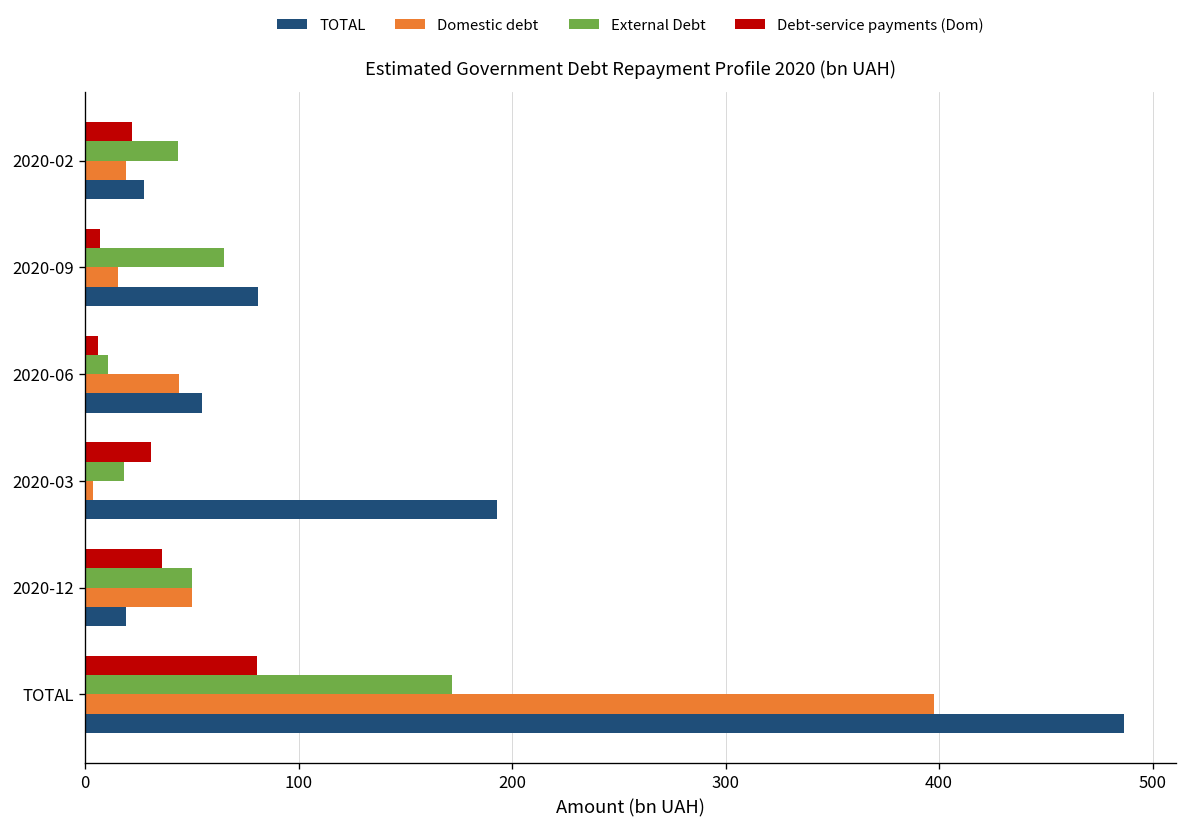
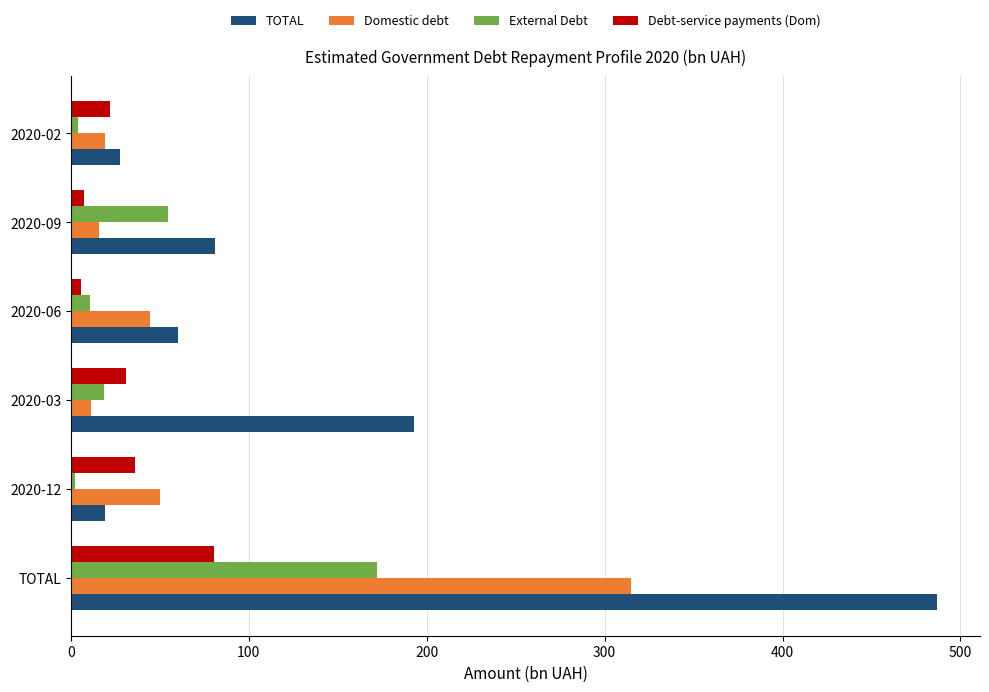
  {
    "TOTAL": {
      "2020-02": 28,
      "2020-09": 81,
-     "2020-06": 55,
+     "2020-06": 60,
      "2020-03": 193,
      "2020-12": 19,
      "TOTAL": 487
    },
    "Domestic debt": {
      "2020-02": 19,
      "2020-09": 16,
      "2020-06": 44,
-     "2020-03": 3,
+     "2020-03": 11,
      "2020-12": 50,
-     "TOTAL": 398
+     "TOTAL": 315
    },
    "External Debt": {
-     "2020-02": 44,
-     "2020-09": 65,
+     "2020-02": 4,
+     "2020-09": 54,
      "2020-06": 11,
      "2020-03": 18,
-     "2020-12": 50,
+     "2020-12": 2,
      "TOTAL": 172
    },
    "Debt-service payments (Dom)": {
      "2020-02": 22,
      "2020-09": 7,
      "2020-06": 6,
      "2020-03": 31,
      "2020-12": 36,
      "TOTAL": 81
    }
  }
